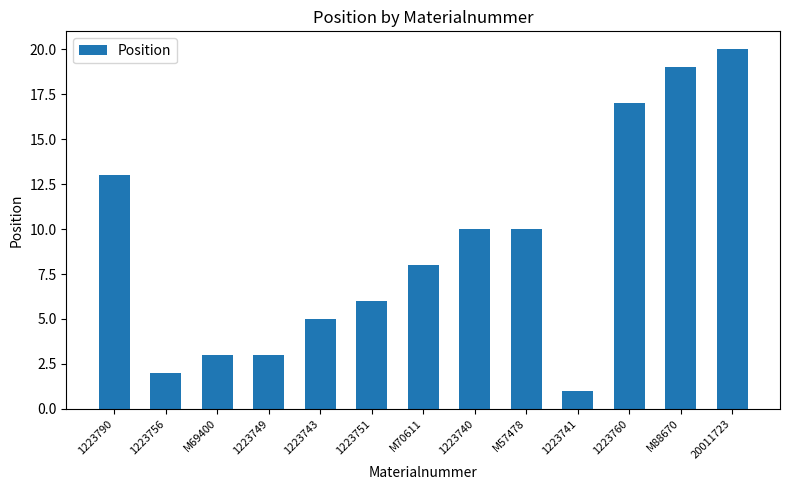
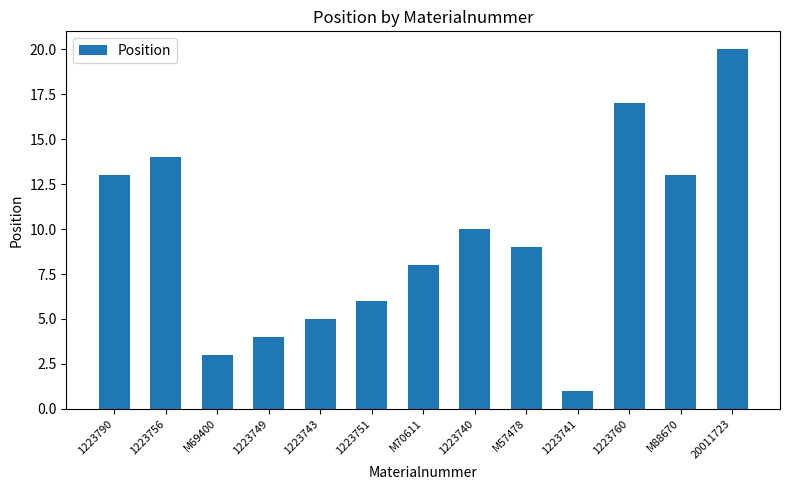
  {
    "1223790": 13,
-   "1223756": 2,
+   "1223756": 14,
    "M69400": 3,
-   "1223749": 3,
+   "1223749": 4,
    "1223743": 5,
    "1223751": 6,
    "M70611": 8,
    "1223740": 10,
-   "M57478": 10,
+   "M57478": 9,
    "1223741": 1,
    "1223760": 17,
-   "M88670": 19,
+   "M88670": 13,
    "20011723": 20
  }
